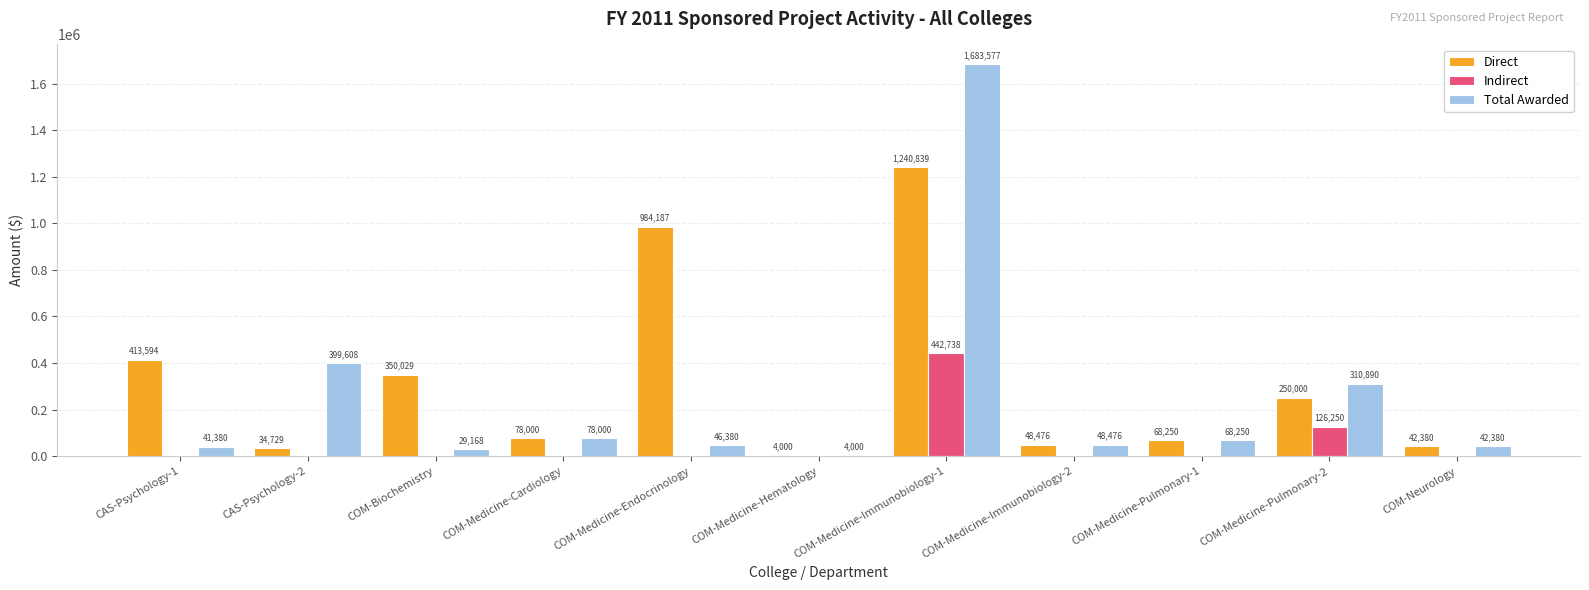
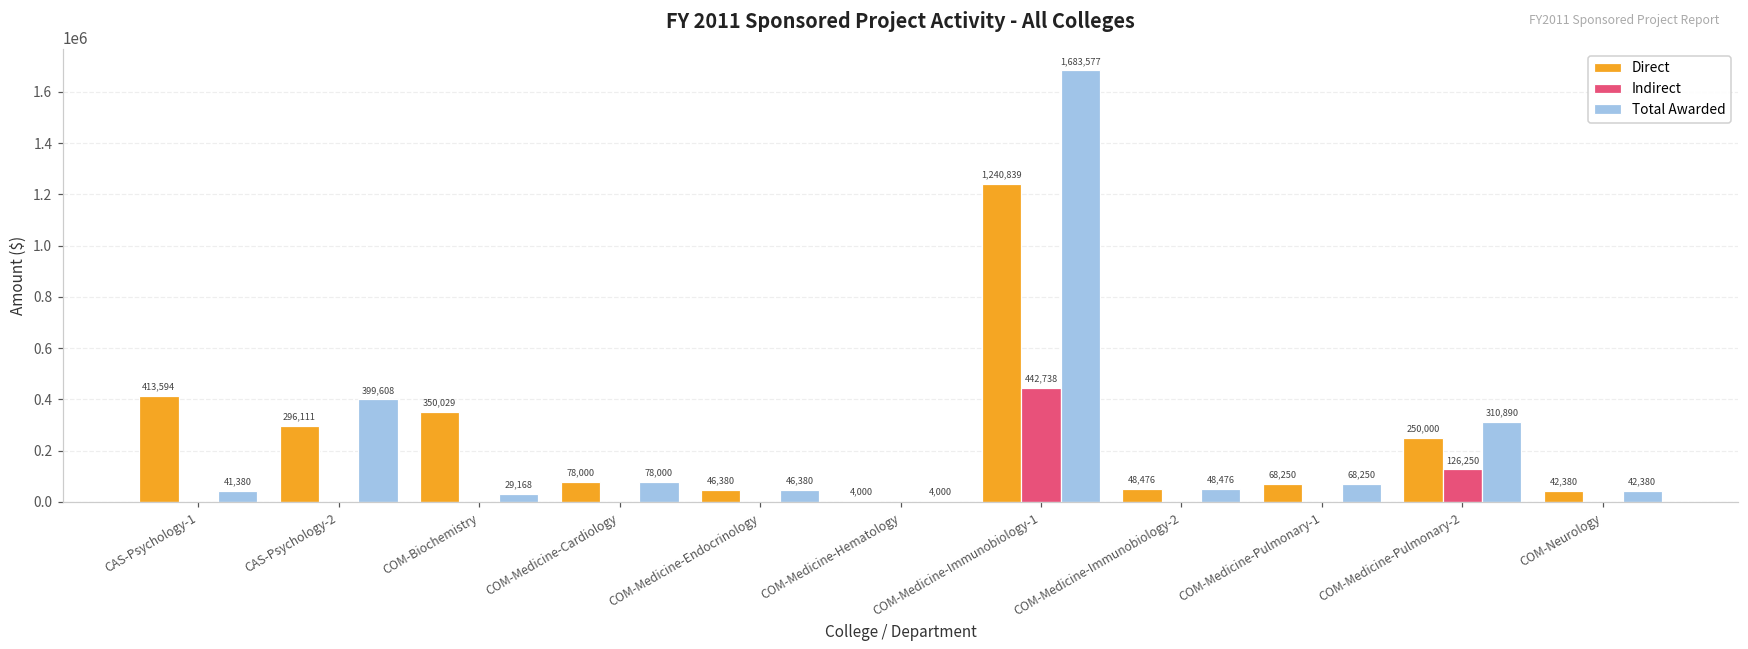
  {
    "Direct": {
      "CAS-Psychology-1": "413,594",
-     "CAS-Psychology-2": "34,729",
+     "CAS-Psychology-2": "296,111",
      "COM-Biochemistry": "350,029",
      "COM-Medicine-Cardiology": "78,000",
-     "COM-Medicine-Endocrinology": "984,187",
+     "COM-Medicine-Endocrinology": "46,380",
      "COM-Medicine-Hematology": "4,000",
      "COM-Medicine-Immunobiology-1": "1,240,839",
      "COM-Medicine-Immunobiology-2": "48,476",
      "COM-Medicine-Pulmonary-1": "68,250",
      "COM-Medicine-Pulmonary-2": "250,000",
      "COM-Neurology": "42,380"
    },
    "Indirect": {
      "COM-Medicine-Immunobiology-1": "442,738",
      "COM-Medicine-Pulmonary-2": "126,250"
    },
    "Total Awarded": {
      "CAS-Psychology-1": "41,380",
      "CAS-Psychology-2": "399,608",
      "COM-Biochemistry": "29,168",
      "COM-Medicine-Cardiology": "78,000",
      "COM-Medicine-Endocrinology": "46,380",
      "COM-Medicine-Hematology": "4,000",
      "COM-Medicine-Immunobiology-1": "1,683,577",
      "COM-Medicine-Immunobiology-2": "48,476",
      "COM-Medicine-Pulmonary-1": "68,250",
      "COM-Medicine-Pulmonary-2": "310,890",
      "COM-Neurology": "42,380"
    }
  }
